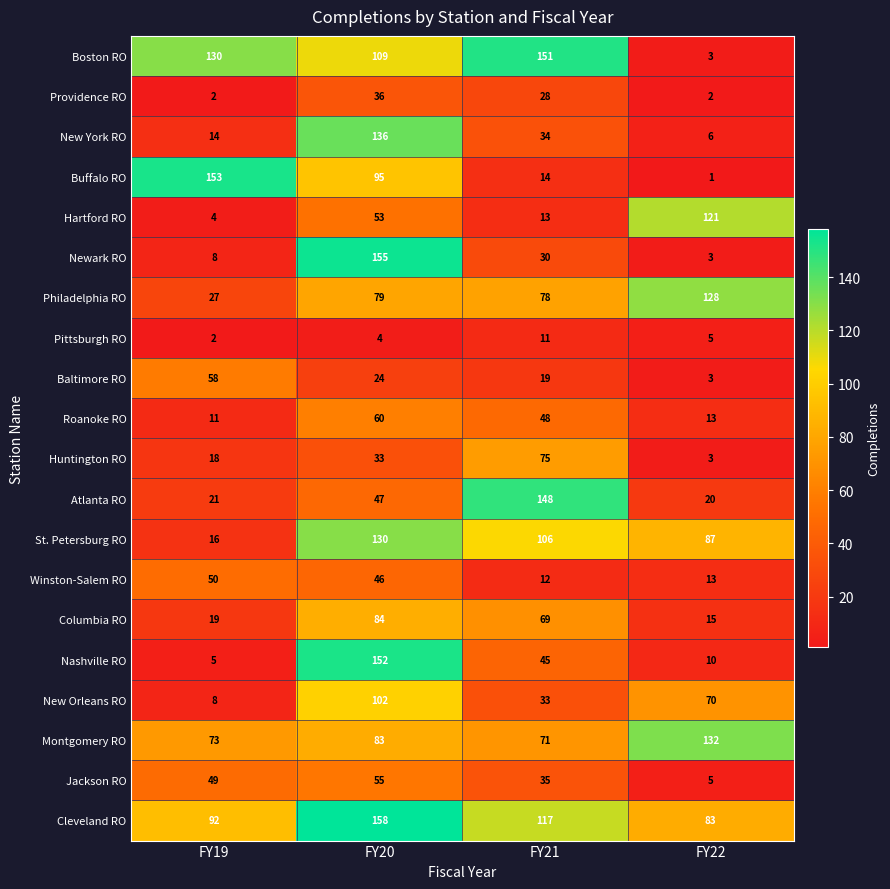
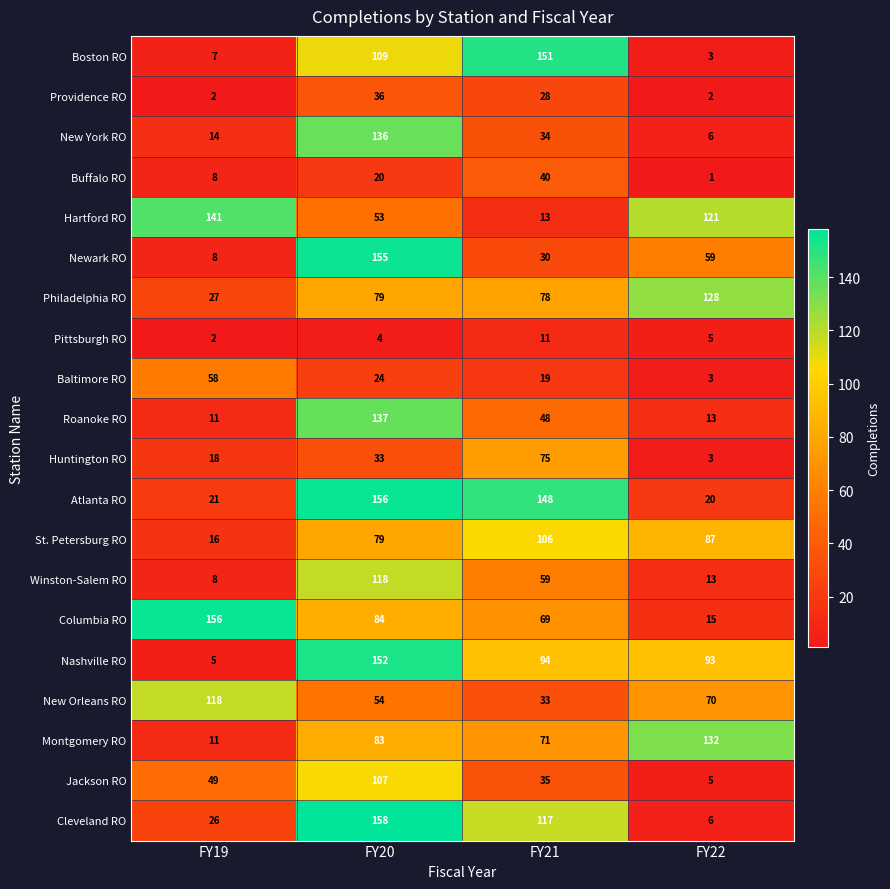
  {
    "Boston RO": {
-     "FY19": 130,
+     "FY19": 7,
      "FY20": 109,
      "FY21": 151,
      "FY22": 3
    },
    "Providence RO": {
      "FY19": 2,
      "FY20": 36,
      "FY21": 28,
      "FY22": 2
    },
    "New York RO": {
      "FY19": 14,
      "FY20": 136,
      "FY21": 34,
      "FY22": 6
    },
    "Buffalo RO": {
-     "FY19": 153,
-     "FY20": 95,
-     "FY21": 14,
+     "FY19": 8,
+     "FY20": 20,
+     "FY21": 40,
      "FY22": 1
    },
    "Hartford RO": {
-     "FY19": 4,
+     "FY19": 141,
      "FY20": 53,
      "FY21": 13,
      "FY22": 121
    },
    "Newark RO": {
      "FY19": 8,
      "FY20": 155,
      "FY21": 30,
-     "FY22": 3
+     "FY22": 59
    },
    "Philadelphia RO": {
      "FY19": 27,
      "FY20": 79,
      "FY21": 78,
      "FY22": 128
    },
    "Pittsburgh RO": {
      "FY19": 2,
      "FY20": 4,
      "FY21": 11,
      "FY22": 5
    },
    "Baltimore RO": {
      "FY19": 58,
      "FY20": 24,
      "FY21": 19,
      "FY22": 3
    },
    "Roanoke RO": {
      "FY19": 11,
-     "FY20": 60,
+     "FY20": 137,
      "FY21": 48,
      "FY22": 13
    },
    "Huntington RO": {
      "FY19": 18,
      "FY20": 33,
      "FY21": 75,
      "FY22": 3
    },
    "Atlanta RO": {
      "FY19": 21,
-     "FY20": 47,
+     "FY20": 156,
      "FY21": 148,
      "FY22": 20
    },
    "St. Petersburg RO": {
      "FY19": 16,
-     "FY20": 130,
+     "FY20": 79,
      "FY21": 106,
      "FY22": 87
    },
    "Winston-Salem RO": {
-     "FY19": 50,
-     "FY20": 46,
-     "FY21": 12,
+     "FY19": 8,
+     "FY20": 118,
+     "FY21": 59,
      "FY22": 13
    },
    "Columbia RO": {
-     "FY19": 19,
+     "FY19": 156,
      "FY20": 84,
      "FY21": 69,
      "FY22": 15
    },
    "Nashville RO": {
      "FY19": 5,
      "FY20": 152,
-     "FY21": 45,
-     "FY22": 10
+     "FY21": 94,
+     "FY22": 93
    },
    "New Orleans RO": {
-     "FY19": 8,
-     "FY20": 102,
+     "FY19": 118,
+     "FY20": 54,
      "FY21": 33,
      "FY22": 70
    },
    "Montgomery RO": {
-     "FY19": 73,
+     "FY19": 11,
      "FY20": 83,
      "FY21": 71,
      "FY22": 132
    },
    "Jackson RO": {
      "FY19": 49,
-     "FY20": 55,
+     "FY20": 107,
      "FY21": 35,
      "FY22": 5
    },
    "Cleveland RO": {
-     "FY19": 92,
+     "FY19": 26,
      "FY20": 158,
      "FY21": 117,
-     "FY22": 83
+     "FY22": 6
    }
  }
